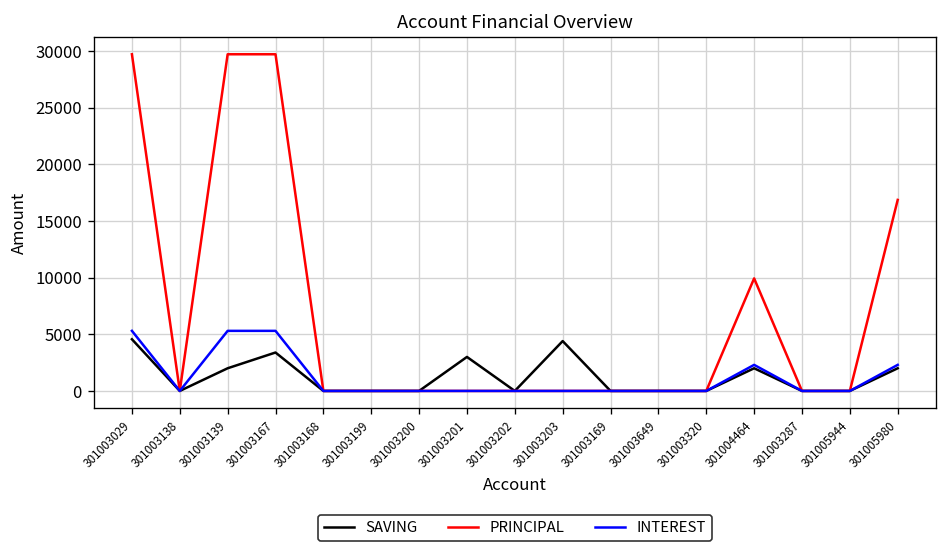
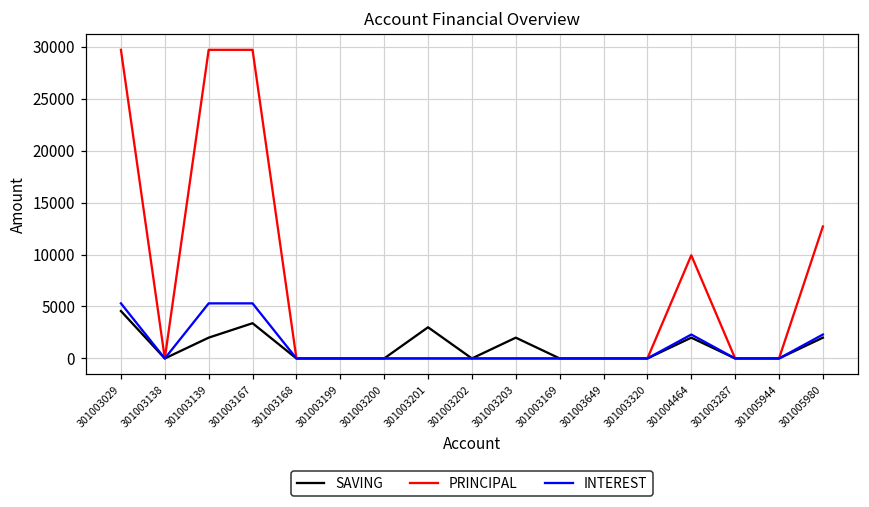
  {
    "SAVING": {
      "301003029": 5000,
      "301003139": 2000,
      "301003167": 3000,
      "301003201": 3000,
-     "301003203": 4000,
+     "301003203": 2000,
      "301004464": 2000,
      "301005980": 2000
    },
    "PRINCIPAL": {
      "301003029": 30000,
      "301003139": 30000,
      "301003167": 30000,
      "301004464": 10000,
-     "301005980": 17000
+     "301005980": 13000
    },
    "INTEREST": {
      "301003029": 5000,
      "301003139": 5000,
      "301003167": 5000,
      "301004464": 2000,
      "301005980": 2000
    }
  }
